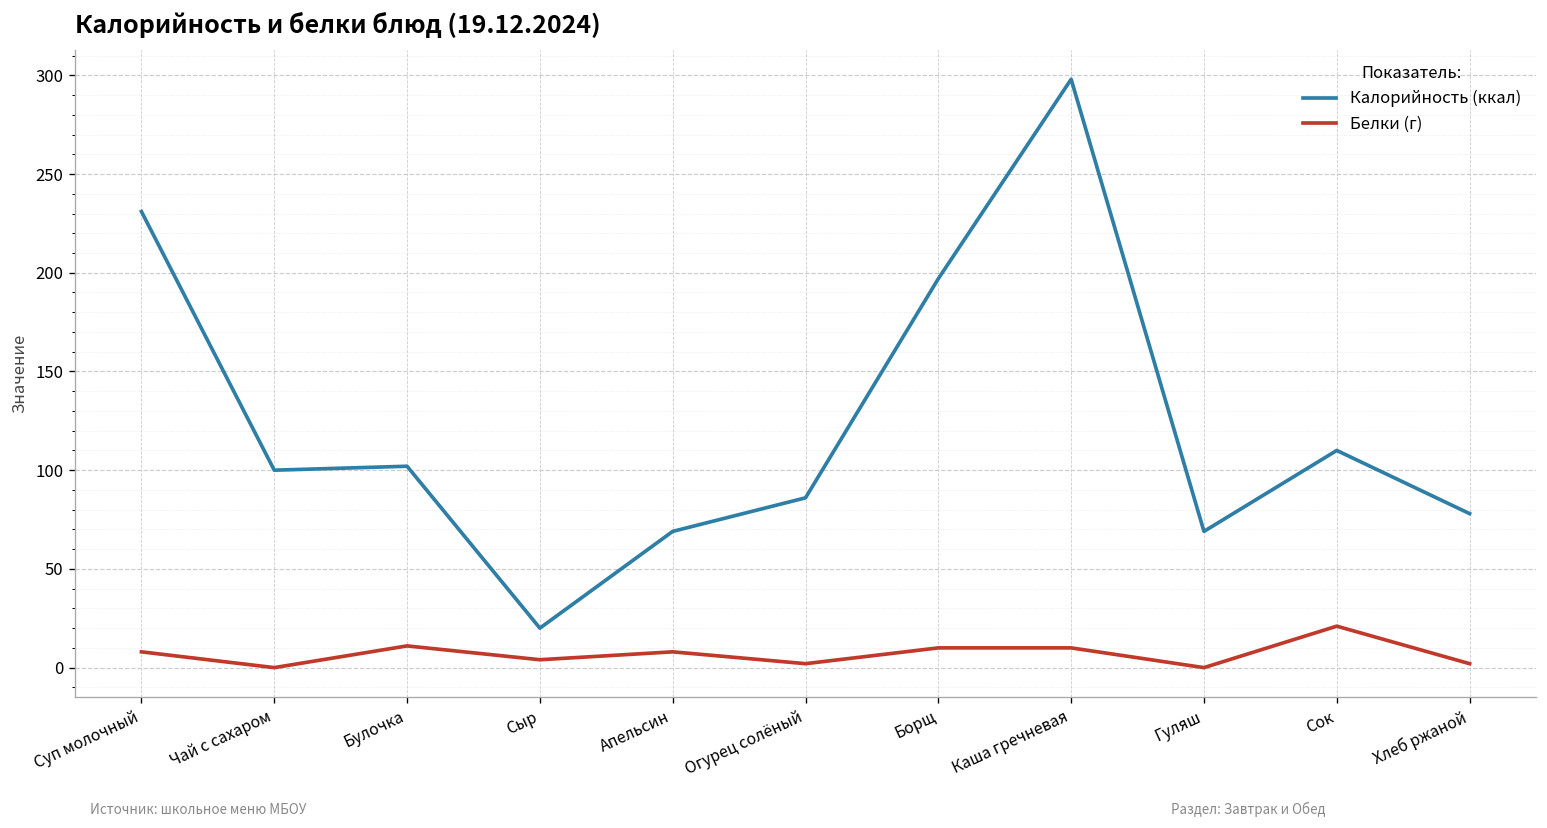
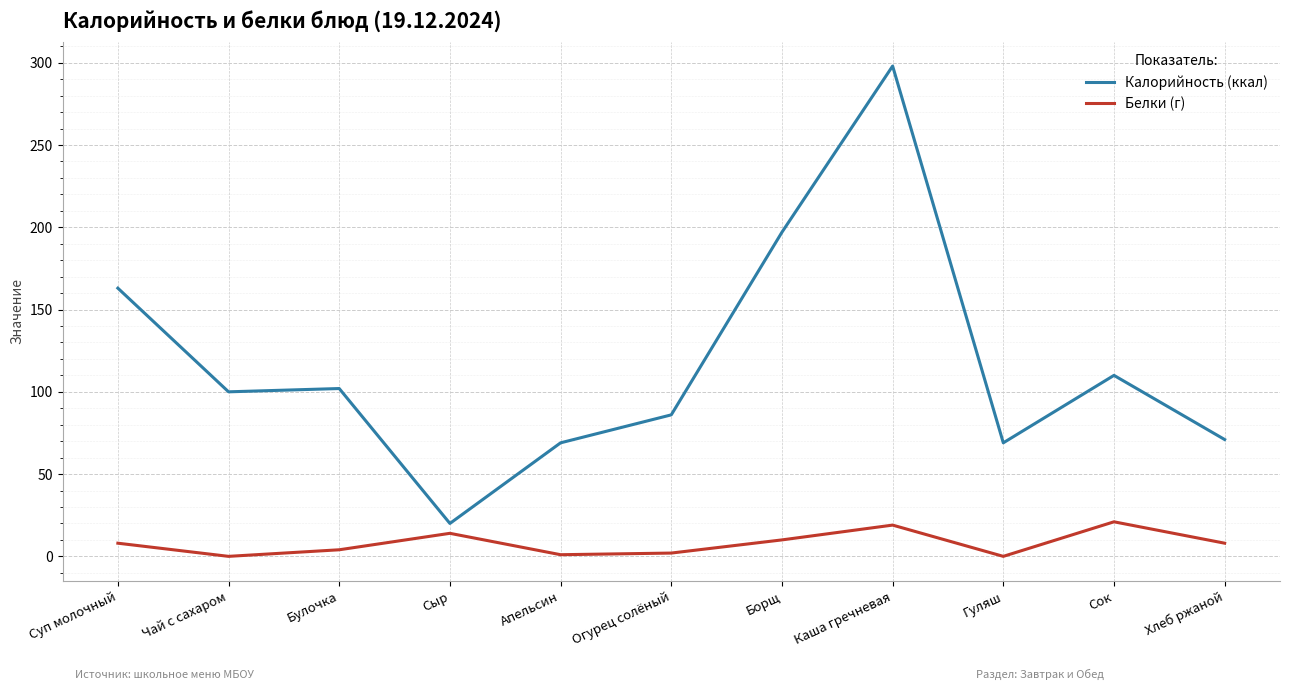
  {
    "Калорийность (ккал)": {
-     "Суп молочный": 231,
+     "Суп молочный": 163,
      "Чай с сахаром": 100,
      "Булочка": 102,
      "Сыр": 20,
      "Апельсин": 69,
      "Огурец солёный": 86,
      "Борщ": 197,
      "Каша гречневая": 298,
      "Гуляш": 69,
      "Сок": 110,
-     "Хлеб ржаной": 78
+     "Хлеб ржаной": 71
    },
    "Белки (г)": {
      "Суп молочный": 8,
      "Чай с сахаром": 0,
-     "Булочка": 11,
-     "Сыр": 4,
-     "Апельсин": 8,
+     "Булочка": 4,
+     "Сыр": 14,
+     "Апельсин": 1,
      "Огурец солёный": 2,
      "Борщ": 10,
-     "Каша гречневая": 10,
+     "Каша гречневая": 19,
      "Гуляш": 0,
      "Сок": 21,
-     "Хлеб ржаной": 2
+     "Хлеб ржаной": 8
    }
  }
